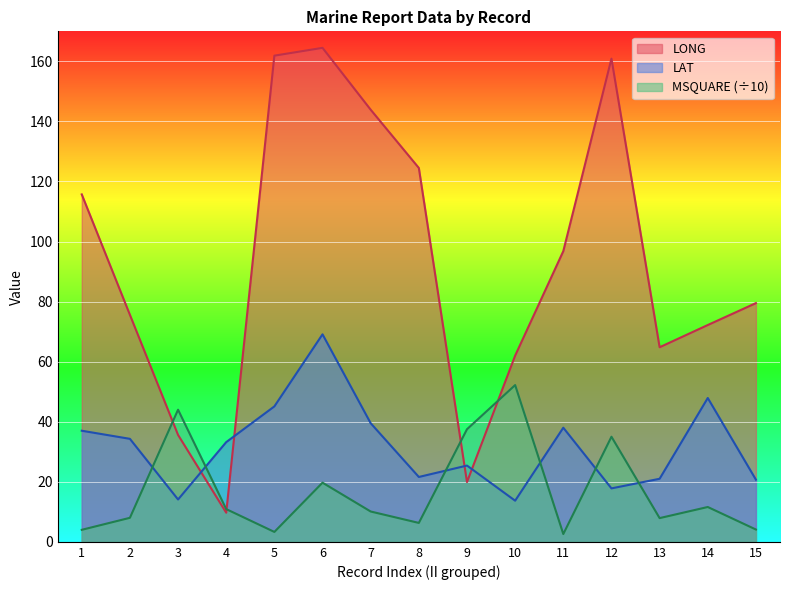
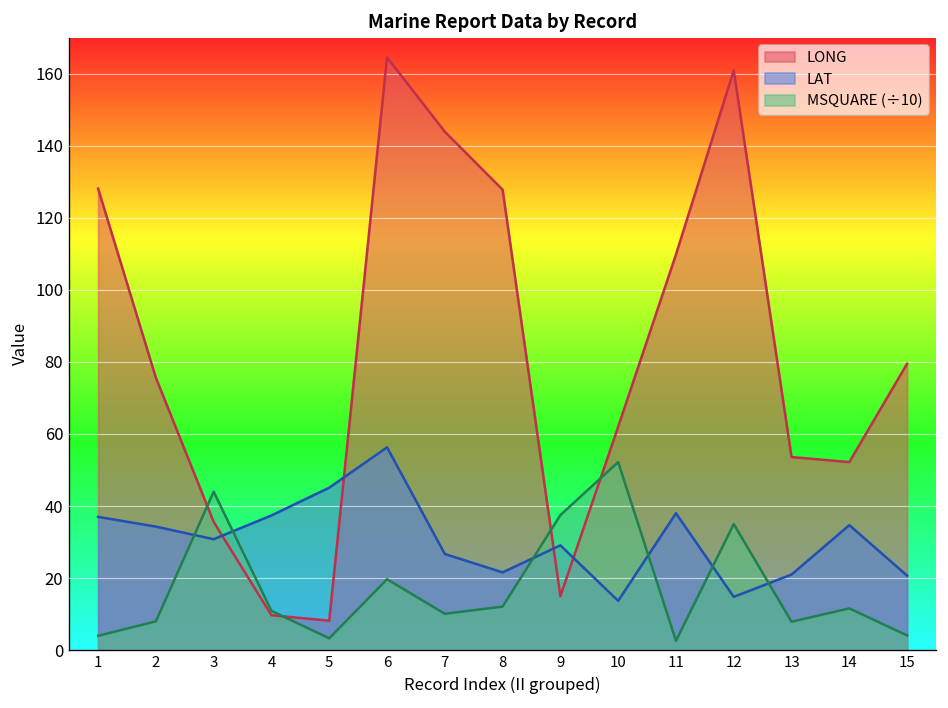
  {
    "LONG": {
-     "1": 116,
+     "1": 128,
      "2": 76,
      "3": 36,
      "4": 10,
-     "5": 162,
+     "5": 8,
      "6": 165,
      "7": 144,
-     "8": 125,
-     "9": 20,
+     "8": 128,
+     "9": 15,
      "10": 62,
-     "11": 97,
+     "11": 110,
      "12": 161,
-     "13": 65,
-     "14": 72,
+     "13": 54,
+     "14": 52,
      "15": 80
    },
    "LAT": {
      "1": 37,
      "2": 34,
-     "3": 14,
-     "4": 33,
+     "3": 31,
+     "4": 37,
      "5": 45,
-     "6": 69,
-     "7": 40,
+     "6": 56,
+     "7": 27,
      "8": 22,
-     "9": 25,
+     "9": 29,
      "10": 14,
      "11": 38,
-     "12": 18,
+     "12": 15,
      "13": 21,
-     "14": 48,
+     "14": 35,
      "15": 21
    },
    "MSQUARE (÷10)": {
      "1": 4,
      "2": 8,
      "3": 44,
      "4": 11,
      "5": 3,
      "6": 20,
      "7": 10,
-     "8": 6,
+     "8": 12,
      "9": 38,
      "10": 52,
      "11": 3,
      "12": 35,
      "13": 8,
      "14": 12,
      "15": 4
    }
  }
